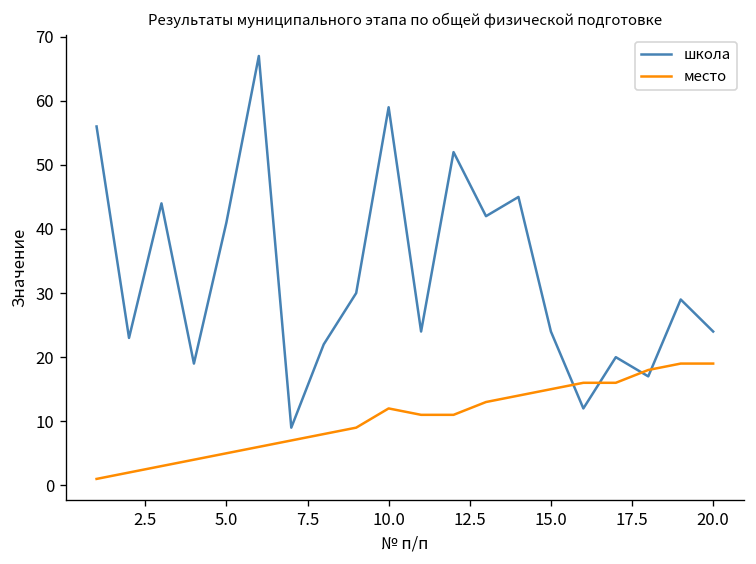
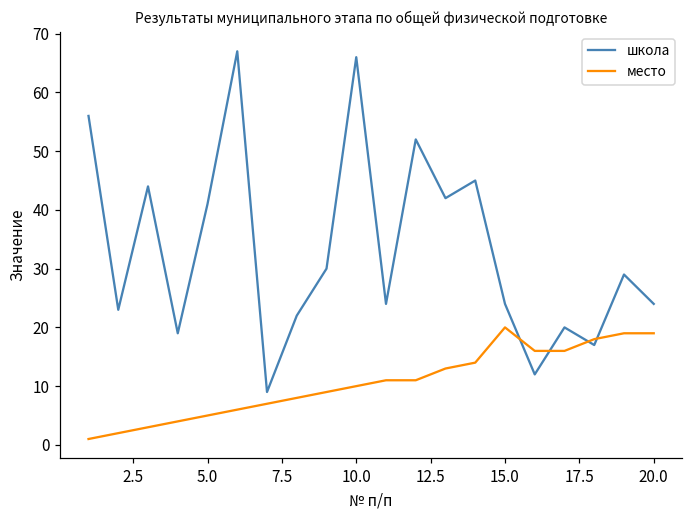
  {
    "школа": {
      "5.0": 41,
-     "10.0": 59,
+     "10.0": 66,
      "15.0": 24,
      "20.0": 24
    },
    "место": {
      "5.0": 5,
-     "10.0": 12,
-     "15.0": 15,
+     "10.0": 10,
+     "15.0": 20,
      "20.0": 19
    }
  }
